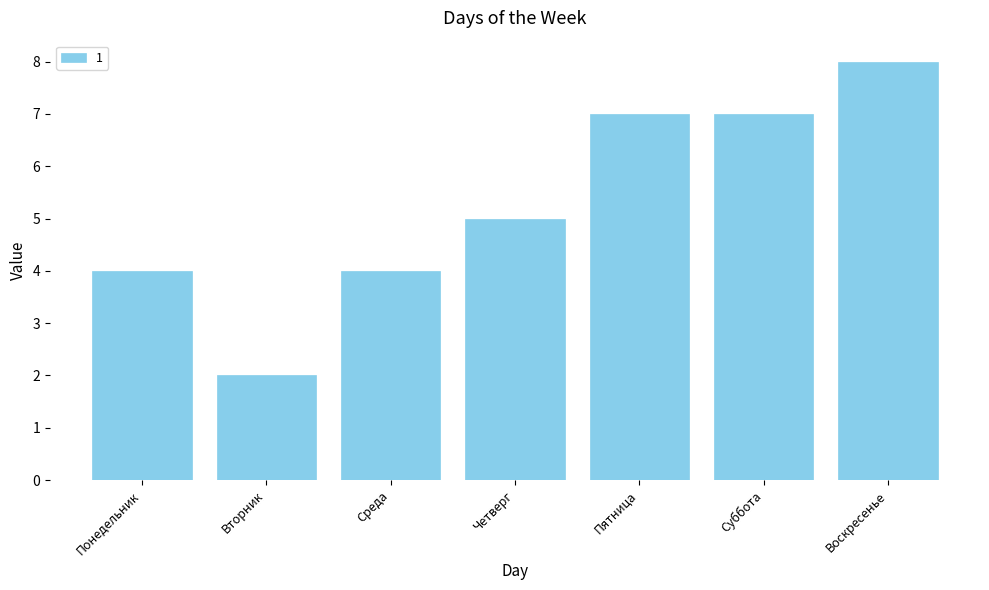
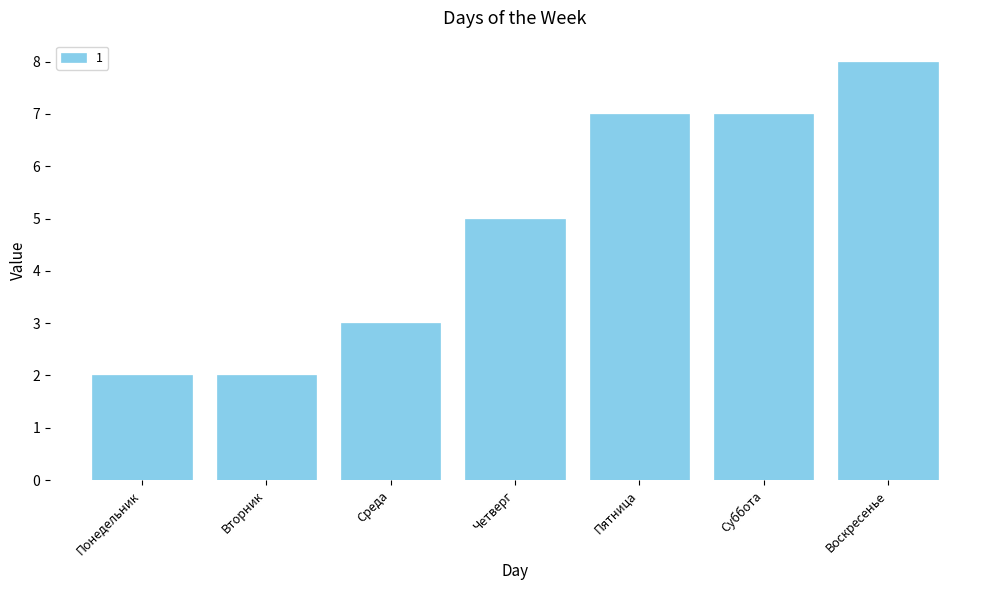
  {
-   "Понедельник": 4,
+   "Понедельник": 2,
    "Вторник": 2,
-   "Среда": 4,
+   "Среда": 3,
    "Четверг": 5,
    "Пятница": 7,
    "Суббота": 7,
    "Воскресенье": 8
  }
